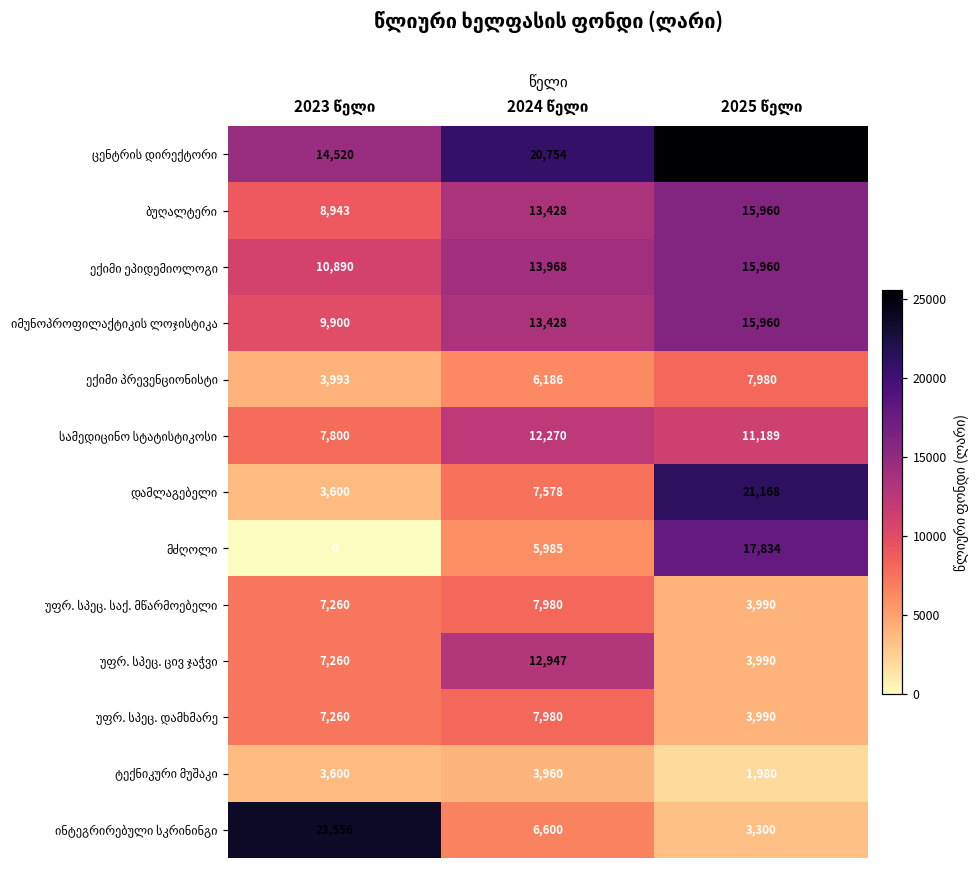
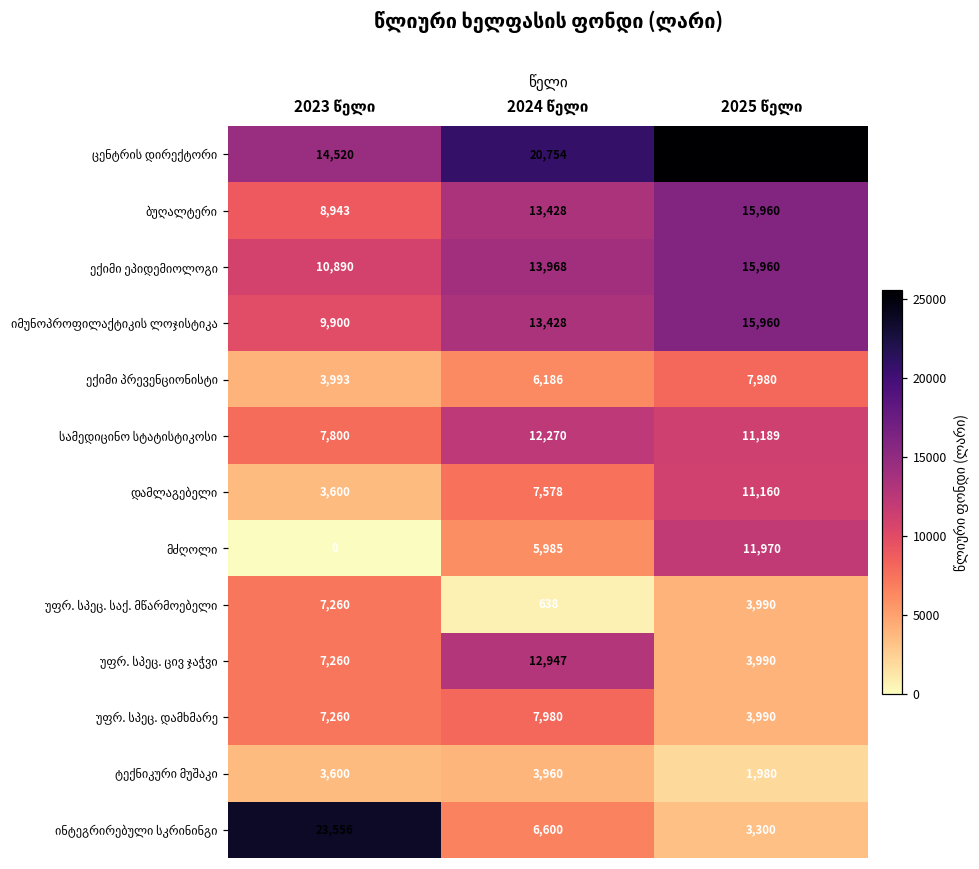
  {
    "ცენტრის დირექტორი": {
      "2023 წელი": "14,520",
      "2024 წელი": "20,754"
    },
    "ბუღალტერი": {
      "2023 წელი": "8,943",
      "2024 წელი": "13,428",
      "2025 წელი": "15,960"
    },
    "ექიმი ეპიდემიოლოგი": {
      "2023 წელი": "10,890",
      "2024 წელი": "13,968",
      "2025 წელი": "15,960"
    },
    "იმუნოპროფილაქტიკის ლოჯისტიკა": {
      "2023 წელი": "9,900",
      "2024 წელი": "13,428",
      "2025 წელი": "15,960"
    },
    "ექიმი პრევენციონისტი": {
      "2023 წელი": "3,993",
      "2024 წელი": "6,186",
      "2025 წელი": "7,980"
    },
    "სამედიცინო სტატისტიკოსი": {
      "2023 წელი": "7,800",
      "2024 წელი": "12,270",
      "2025 წელი": "11,189"
    },
    "დამლაგებელი": {
      "2023 წელი": "3,600",
      "2024 წელი": "7,578",
-     "2025 წელი": "21,168"
+     "2025 წელი": "11,160"
    },
    "მძღოლი": {
      "2023 წელი": "0",
      "2024 წელი": "5,985",
-     "2025 წელი": "17,834"
+     "2025 წელი": "11,970"
    },
    "უფრ. სპეც. საქ. მწარმოებელი": {
      "2023 წელი": "7,260",
-     "2024 წელი": "7,980",
+     "2024 წელი": "638",
      "2025 წელი": "3,990"
    },
    "უფრ. სპეც. ცივ ჯაჭვი": {
      "2023 წელი": "7,260",
      "2024 წელი": "12,947",
      "2025 წელი": "3,990"
    },
    "უფრ. სპეც. დამხმარე": {
      "2023 წელი": "7,260",
      "2024 წელი": "7,980",
      "2025 წელი": "3,990"
    },
    "ტექნიკური მუშაკი": {
      "2023 წელი": "3,600",
      "2024 წელი": "3,960",
      "2025 წელი": "1,980"
    },
    "ინტეგრირებული სკრინინგი": {
      "2024 წელი": "6,600",
      "2025 წელი": "3,300"
    }
  }
